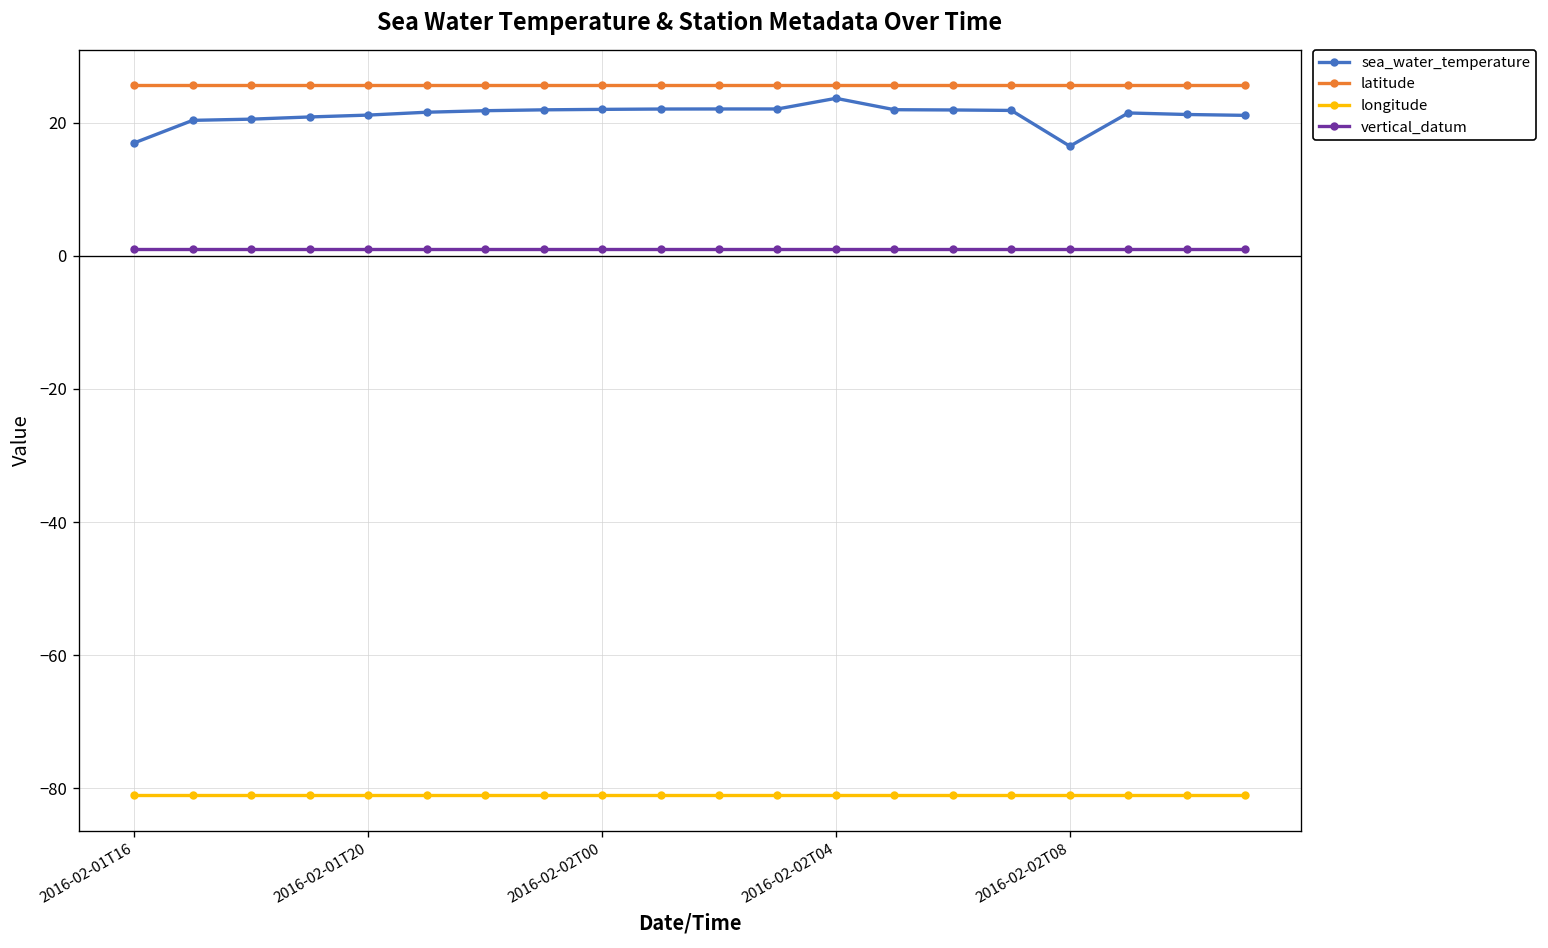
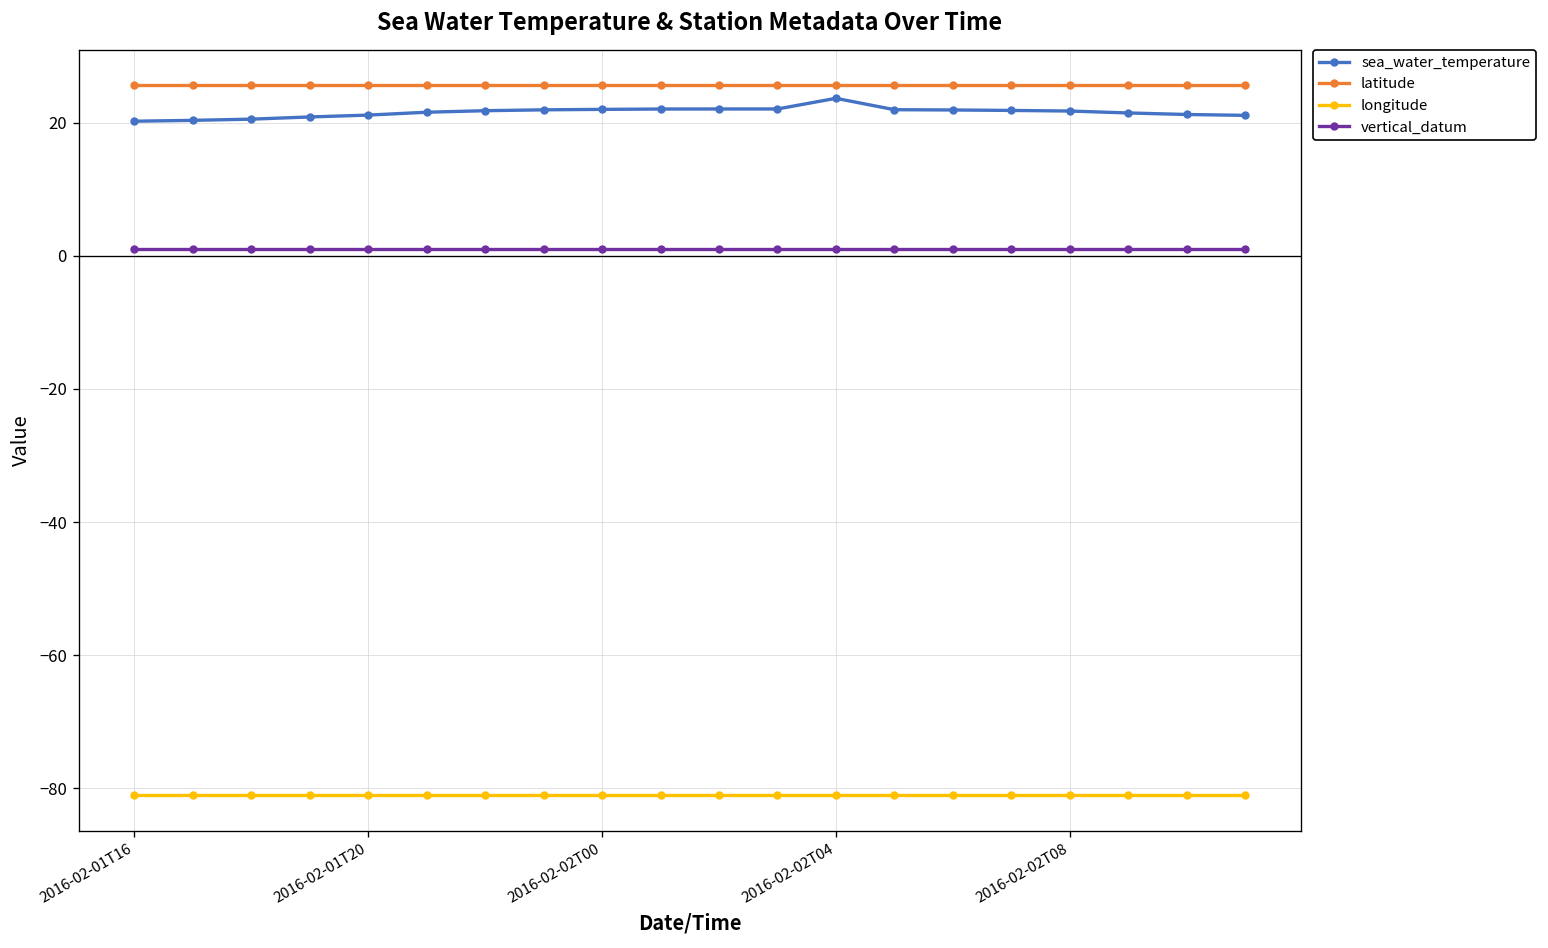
  {
    "sea_water_temperature": {
-     "2016-02-01T16": 17,
+     "2016-02-01T16": 20,
      "2016-02-01T20": 21,
      "2016-02-02T00": 22,
      "2016-02-02T04": 24,
-     "2016-02-02T08": 16
+     "2016-02-02T08": 22
    },
    "latitude": {
      "2016-02-01T16": 26,
      "2016-02-01T20": 26,
      "2016-02-02T00": 26,
      "2016-02-02T04": 26,
      "2016-02-02T08": 26
    },
    "longitude": {
      "2016-02-01T16": -81,
      "2016-02-01T20": -81,
      "2016-02-02T00": -81,
      "2016-02-02T04": -81,
      "2016-02-02T08": -81
    },
    "vertical_datum": {
      "2016-02-01T16": 1,
      "2016-02-01T20": 1,
      "2016-02-02T00": 1,
      "2016-02-02T04": 1,
      "2016-02-02T08": 1
    }
  }
